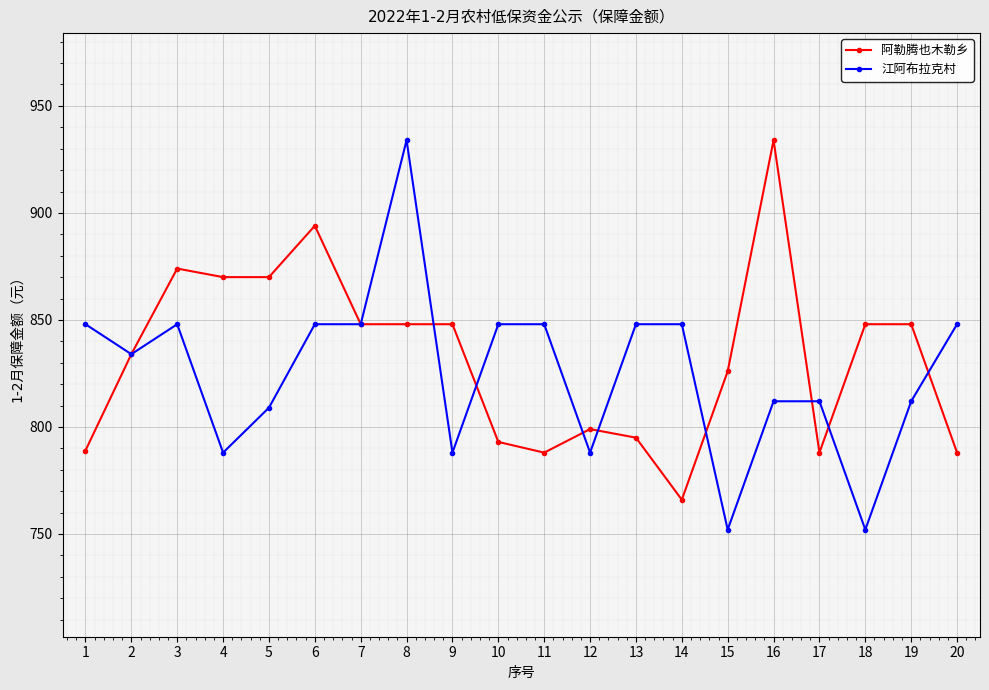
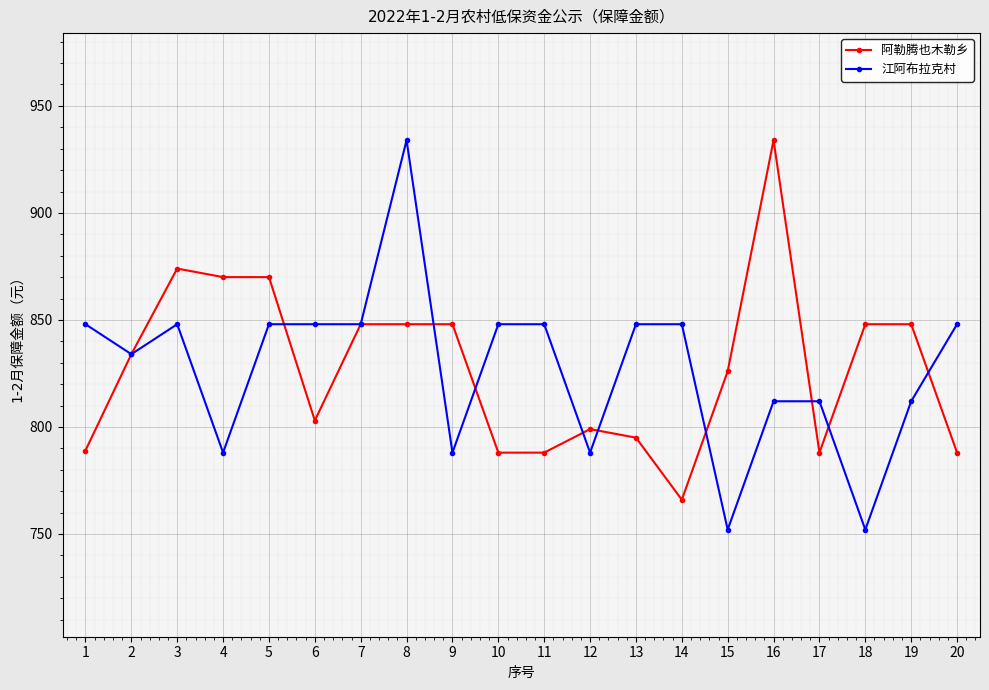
  {
    "阿勒腾也木勒乡": {
      "1": 789,
      "3": 874,
      "4": 870,
      "5": 870,
-     "6": 894,
+     "6": 803,
      "8": 848,
      "9": 848,
-     "10": 793,
+     "10": 788,
      "11": 788,
      "12": 799,
      "13": 795,
      "14": 766,
      "15": 826,
      "16": 934,
      "17": 788,
      "18": 848,
      "19": 848,
      "20": 788
    },
    "江阿布拉克村": {
      "1": 848,
      "3": 848,
      "4": 788,
-     "5": 809,
+     "5": 848,
      "6": 848,
      "8": 934,
      "9": 788,
      "10": 848,
      "11": 848,
      "12": 788,
      "13": 848,
      "14": 848,
      "15": 752,
      "16": 812,
      "17": 812,
      "18": 752,
      "19": 812,
      "20": 848
    }
  }
